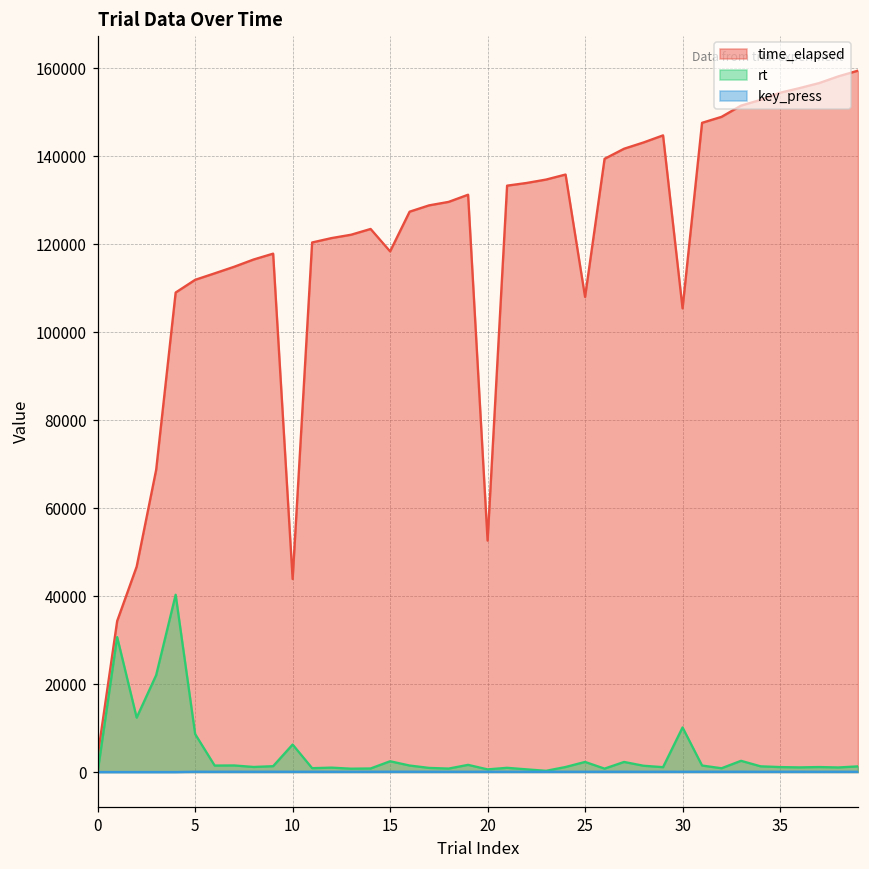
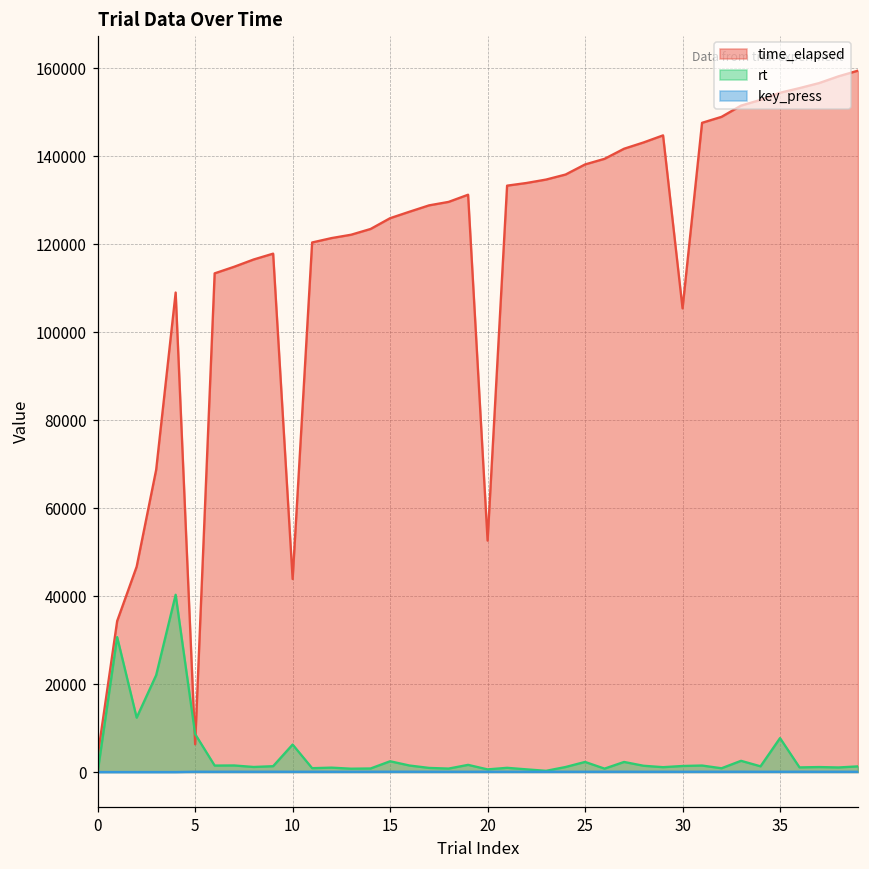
  {
    "time_elapsed": {
      "0": 4000,
-     "5": 112000,
+     "5": 6000,
      "10": 44000,
-     "15": 118000,
+     "15": 126000,
      "20": 53000,
-     "25": 108000,
+     "25": 138000,
      "30": 105000
    },
    "rt": {
      "5": 9000,
      "10": 6000,
      "15": 2000,
      "25": 2000,
-     "30": 10000,
-     "35": 1000
+     "30": 1000,
+     "35": 8000
    },
    "key_press": {
      "5": 0,
      "10": 0,
      "15": 0,
      "25": 0,
      "30": 0,
      "35": 0
    }
  }
